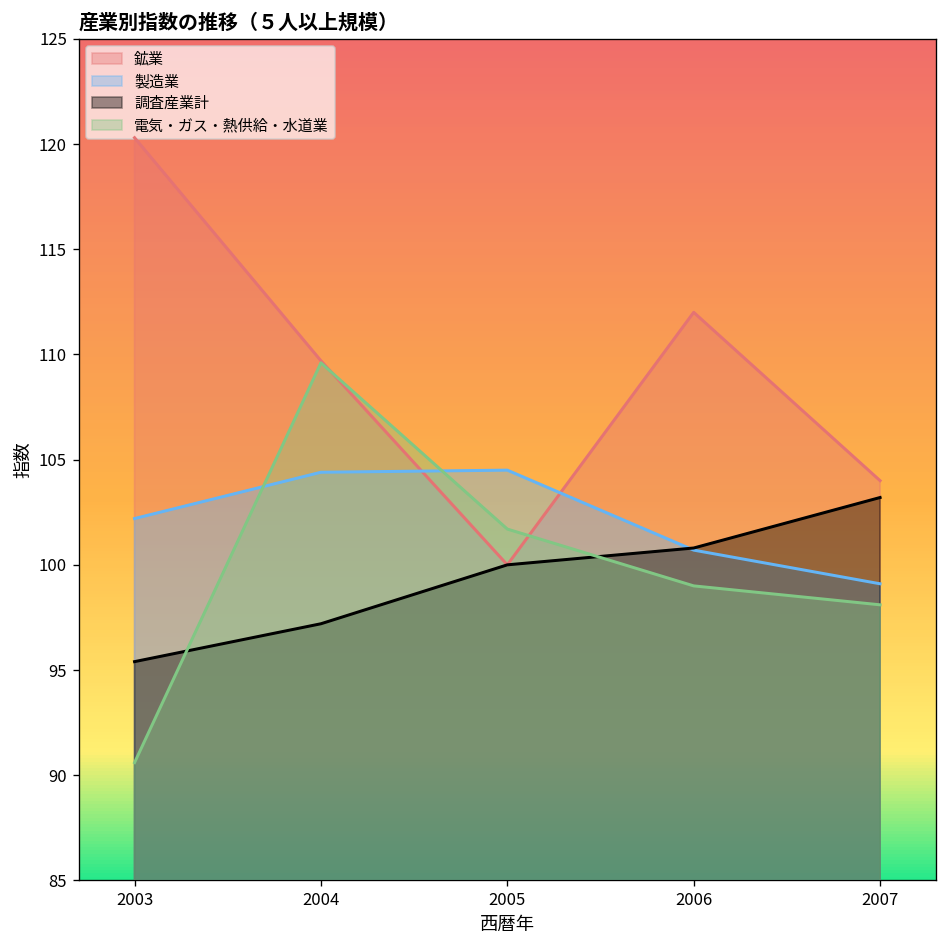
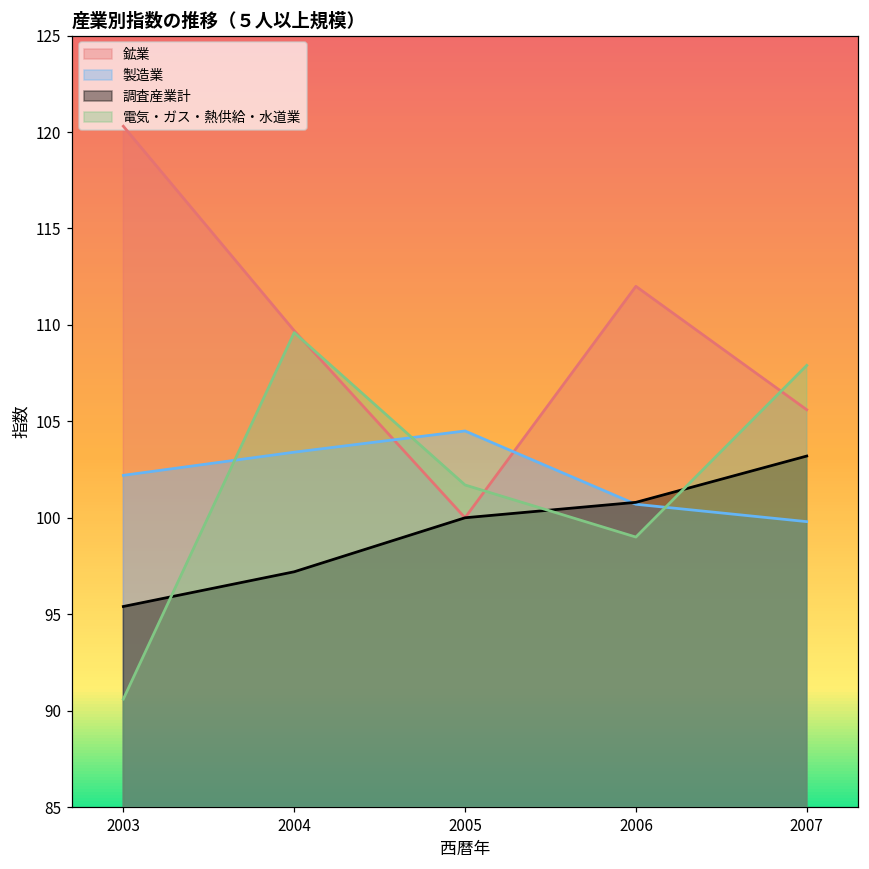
  {
    "鉱業": {
      "2006": 112.0,
-     "2007": 104.0
+     "2007": 105.6
    },
    "製造業": {
      "2003": 102.2,
-     "2004": 104.4,
+     "2004": 103.4,
      "2005": 104.5,
-     "2007": 99.1
+     "2007": 99.8
    },
    "調査産業計": {
      "2003": 95.4,
      "2004": 97.2,
      "2007": 103.2
    },
    "電気・ガス・熱供給・水道業": {
      "2003": 90.6,
      "2005": 101.7,
      "2006": 99.0,
-     "2007": 98.1
+     "2007": 107.9
    }
  }
